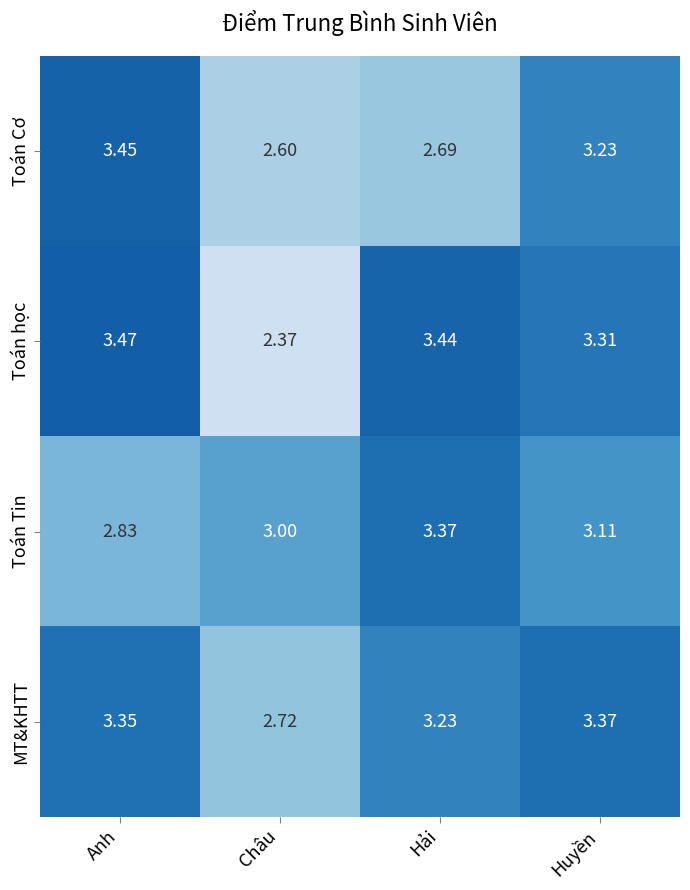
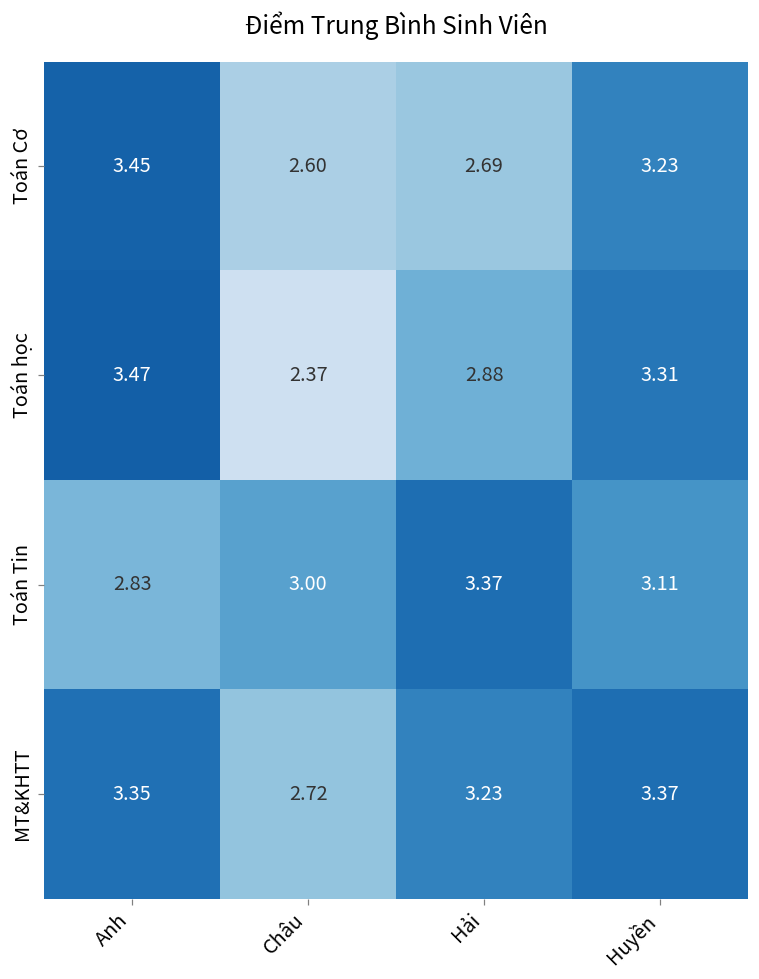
  {
    "Toán Cơ": {
      "Anh": 3.45,
      "Châu": 2.60,
      "Hải": 2.69,
      "Huyền": 3.23
    },
    "Toán học": {
      "Anh": 3.47,
      "Châu": 2.37,
-     "Hải": 3.44,
+     "Hải": 2.88,
      "Huyền": 3.31
    },
    "Toán Tin": {
      "Anh": 2.83,
      "Châu": 3.00,
      "Hải": 3.37,
      "Huyền": 3.11
    },
    "MT&KHTT": {
      "Anh": 3.35,
      "Châu": 2.72,
      "Hải": 3.23,
      "Huyền": 3.37
    }
  }
